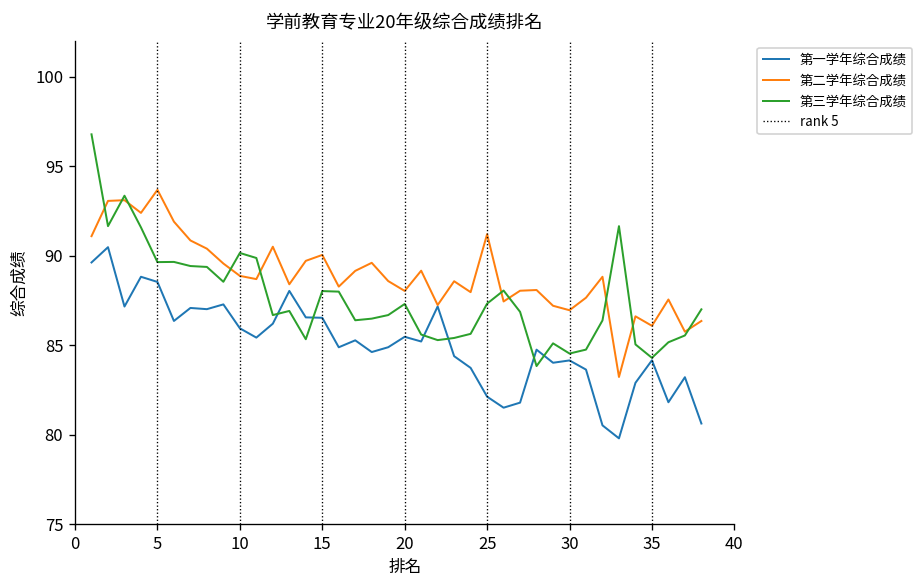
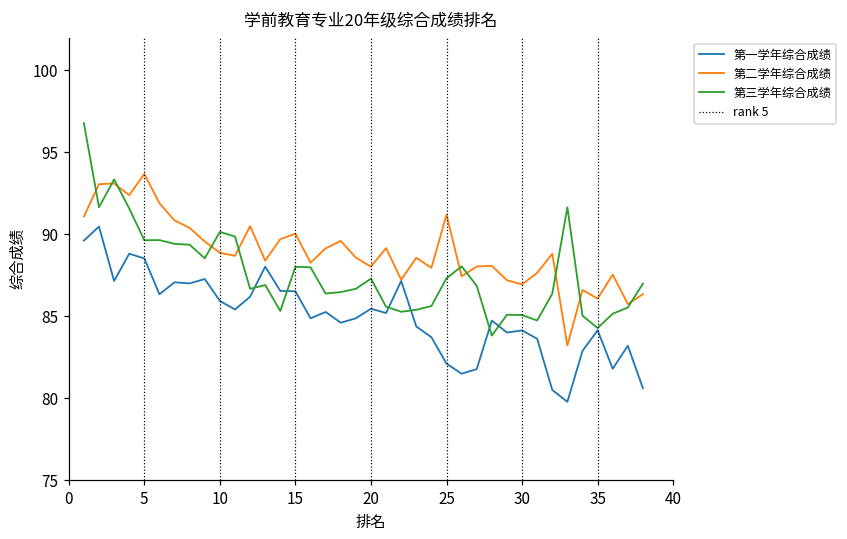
  {
    "第一学年综合成绩": {
      "5": 88.5,
      "10": 85.9,
      "15": 86.5,
      "20": 85.5,
      "25": 82.1,
      "30": 84.1
    },
    "第二学年综合成绩": {
      "5": 93.7,
      "10": 88.9,
      "15": 90.0,
      "20": 88.0,
      "25": 91.2,
      "30": 87.0,
      "35": 86.1
    },
    "第三学年综合成绩": {
      "5": 89.6,
      "10": 90.2,
      "15": 88.0,
      "20": 87.3,
      "25": 87.3,
-     "30": 84.5
+     "30": 85.1
    }
  }
